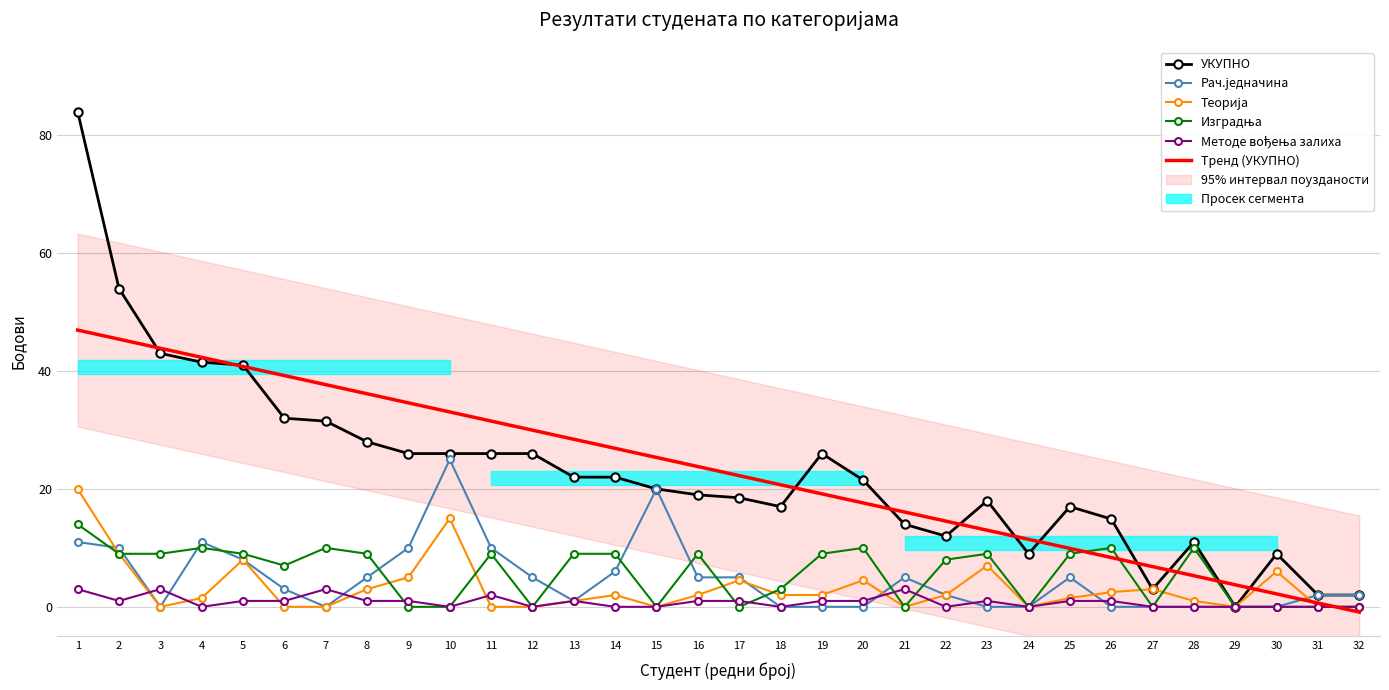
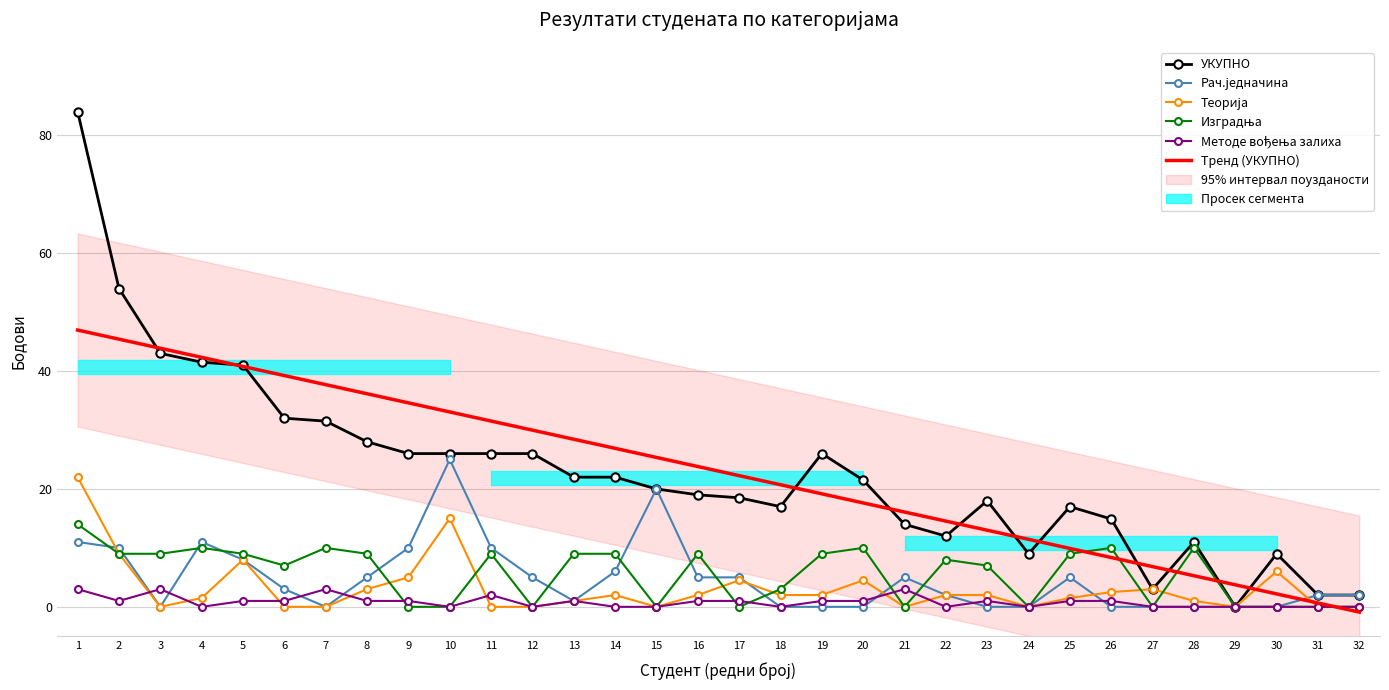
  {
    "УКУПНО": {
      "1": 84,
      "2": 54,
      "3": 43,
      "6": 32,
      "7": 32,
      "8": 28,
      "9": 26,
      "10": 26,
      "11": 26,
      "12": 26,
      "13": 22,
      "14": 22,
      "16": 19,
      "17": 19,
      "18": 17,
      "19": 26,
      "20": 22,
      "21": 14,
      "23": 18,
      "24": 9,
      "25": 17,
      "26": 15,
      "28": 11,
      "30": 9
    },
    "Рач.једначина": {
      "1": 11,
      "2": 10,
      "4": 11,
      "6": 3,
      "8": 5,
      "9": 10,
      "10": 25,
      "11": 10,
      "12": 5,
      "14": 6,
      "16": 5,
      "17": 5,
      "19": 0,
      "20": 0,
      "21": 5,
      "23": 0,
      "25": 5,
      "26": 0
    },
    "Теорија": {
-     "1": 20,
+     "1": 22,
      "4": 2,
      "6": 0,
      "8": 3,
      "9": 5,
      "10": 15,
      "11": 0,
      "14": 2,
      "16": 2,
      "17": 5,
      "18": 2,
      "19": 2,
      "20": 5,
-     "23": 7,
+     "23": 2,
      "25": 2,
      "26": 3,
      "28": 1,
      "30": 6
    },
    "Изградња": {
      "1": 14,
      "3": 9,
      "4": 10,
      "5": 9,
      "6": 7,
      "7": 10,
      "8": 9,
      "9": 0,
      "11": 9,
      "13": 9,
      "14": 9,
      "16": 9,
      "17": 0,
      "18": 3,
      "19": 9,
      "20": 10,
      "22": 8,
-     "23": 9,
+     "23": 7,
      "25": 9,
      "26": 10,
      "28": 10
    },
    "Методе вођења залиха": {
      "1": 3,
      "2": 1,
      "3": 3,
      "4": 0,
      "5": 1,
      "6": 1,
      "7": 3,
      "8": 1,
      "9": 1,
      "11": 2,
      "14": 0,
      "16": 1,
      "17": 1,
      "19": 1,
      "20": 1,
      "21": 3,
      "22": 0,
      "23": 1,
      "25": 1,
      "26": 1
    }
  }
